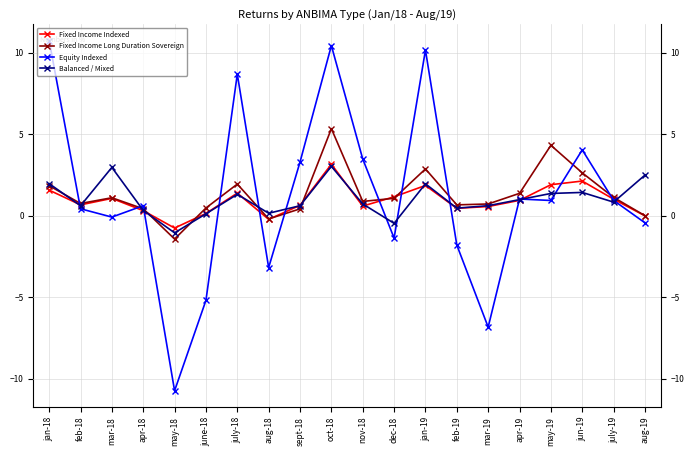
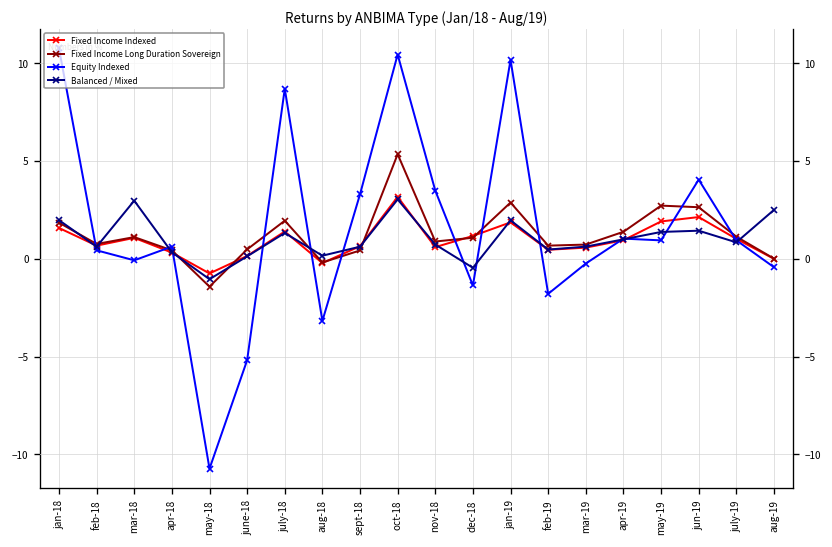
  {
    "Fixed Income Indexed": {
      "jan-18": 1.6,
      "may-18": -0.8,
      "may-19": 1.9,
      "jun-19": 2.1
    },
    "Fixed Income Long Duration Sovereign": {
      "may-18": -1.4,
      "june-18": 0.5,
      "july-18": 1.9,
      "sept-18": 0.4,
      "oct-18": 5.3,
      "nov-18": 0.9,
      "jan-19": 2.9,
      "feb-19": 0.7,
      "apr-19": 1.4,
-     "may-19": 4.3,
+     "may-19": 2.7,
      "jun-19": 2.6
    },
    "Equity Indexed": {
      "feb-18": 0.4,
      "mar-18": -0.1,
      "apr-18": 0.6,
      "may-18": -10.7,
      "june-18": -5.2,
      "july-18": 8.7,
      "aug-18": -3.2,
      "sept-18": 3.3,
      "oct-18": 10.4,
      "nov-18": 3.5,
      "dec-18": -1.4,
      "jan-19": 10.2,
      "feb-19": -1.8,
-     "mar-19": -6.8,
+     "mar-19": -0.2,
      "may-19": 0.9,
      "jun-19": 4.0,
      "aug-19": -0.4
    },
    "Balanced / Mixed": {
      "mar-18": 3.0,
      "may-18": -1.0,
      "aug-18": 0.2,
      "dec-18": -0.5,
      "may-19": 1.4,
      "jun-19": 1.4,
      "aug-19": 2.5
    }
  }
